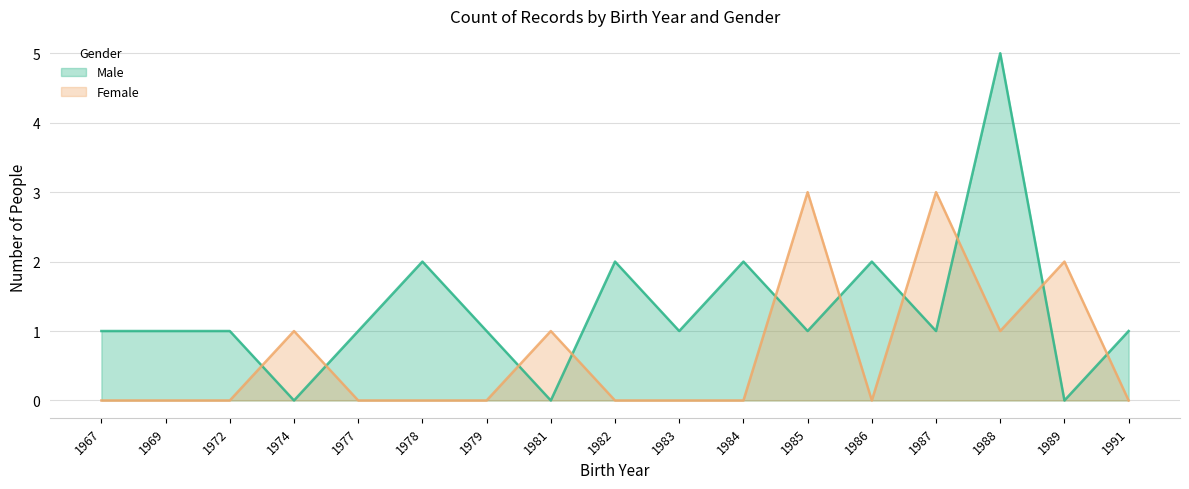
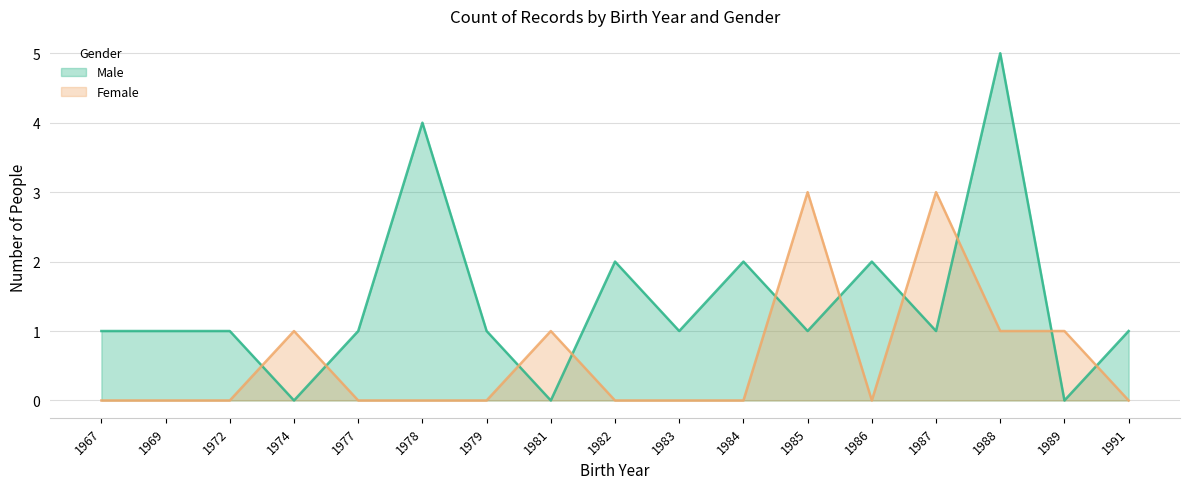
  {
    "Male": {
      "1967": 1,
      "1969": 1,
      "1972": 1,
      "1974": 0,
      "1977": 1,
-     "1978": 2,
+     "1978": 4,
      "1979": 1,
      "1981": 0,
      "1982": 2,
      "1983": 1,
      "1984": 2,
      "1985": 1,
      "1986": 2,
      "1987": 1,
      "1988": 5,
      "1989": 0,
      "1991": 1
    },
    "Female": {
      "1967": 0,
      "1969": 0,
      "1972": 0,
      "1974": 1,
      "1977": 0,
      "1978": 0,
      "1979": 0,
      "1981": 1,
      "1982": 0,
      "1983": 0,
      "1984": 0,
      "1985": 3,
      "1986": 0,
      "1987": 3,
      "1988": 1,
-     "1989": 2,
+     "1989": 1,
      "1991": 0
    }
  }
